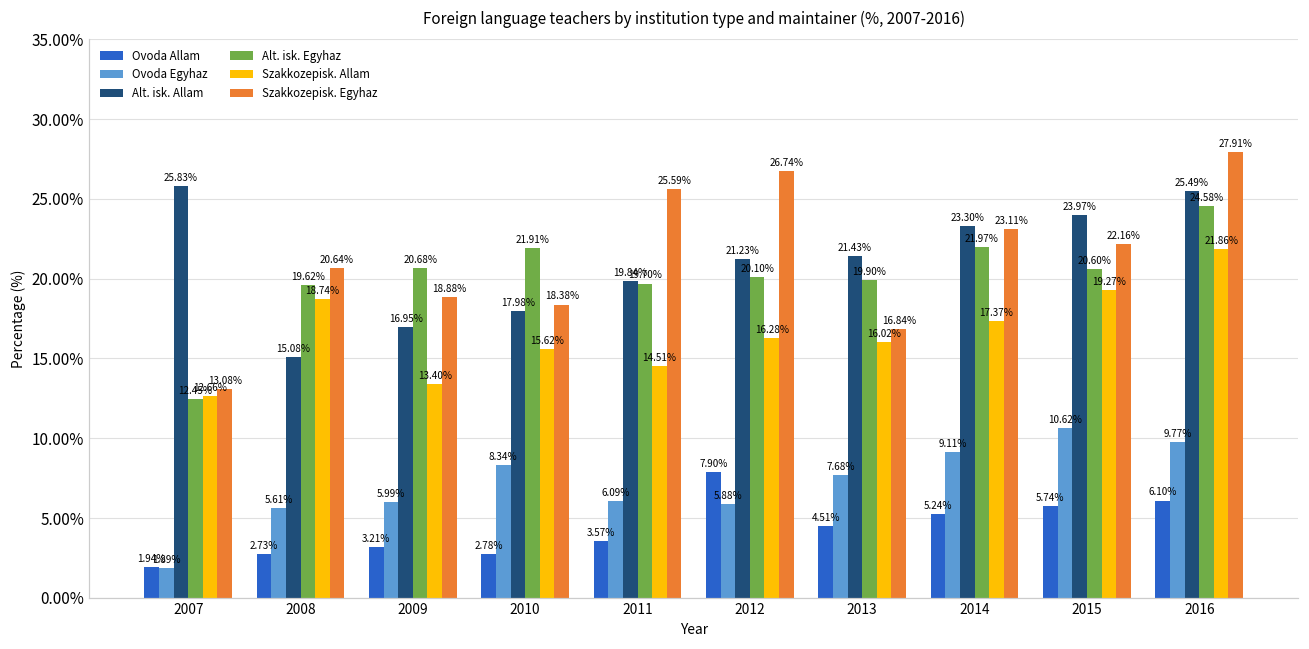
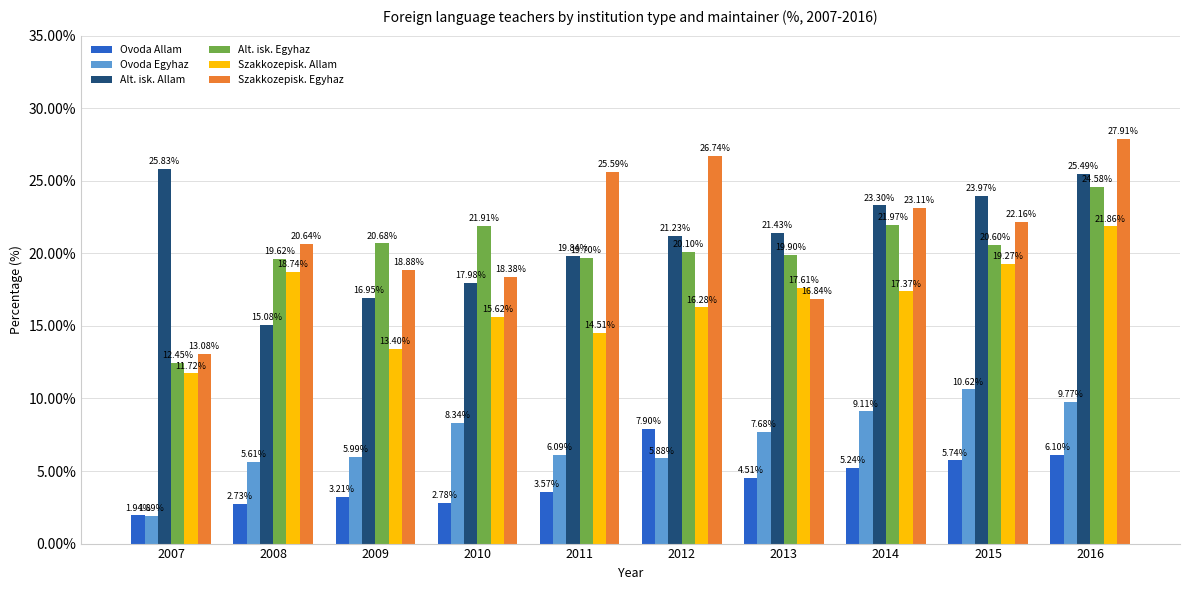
  {
    "Ovoda Allam": {
      "2008": "2.73%",
      "2009": "3.21%",
      "2010": "2.78%",
      "2011": "3.57%",
      "2012": "7.90%",
      "2013": "4.51%",
      "2014": "5.24%",
      "2015": "5.74%",
      "2016": "6.10%"
    },
    "Ovoda Egyhaz": {
      "2008": "5.61%",
      "2009": "5.99%",
      "2010": "8.34%",
      "2011": "6.09%",
      "2012": "5.88%",
      "2013": "7.68%",
      "2014": "9.11%",
      "2015": "10.62%",
      "2016": "9.77%"
    },
    "Alt. isk. Allam": {
      "2007": "25.83%",
      "2008": "15.08%",
      "2009": "16.95%",
      "2010": "17.98%",
      "2012": "21.23%",
      "2013": "21.43%",
      "2014": "23.30%",
      "2015": "23.97%",
      "2016": "25.49%"
    },
    "Alt. isk. Egyhaz": {
      "2007": "12.45%",
      "2008": "19.62%",
      "2009": "20.68%",
      "2010": "21.91%",
      "2012": "20.10%",
      "2013": "19.90%",
      "2014": "21.97%",
      "2015": "20.60%",
      "2016": "24.58%"
    },
    "Szakkozepisk. Allam": {
-     "2007": "12.66%",
+     "2007": "11.72%",
      "2008": "18.74%",
      "2009": "13.40%",
      "2010": "15.62%",
      "2011": "14.51%",
      "2012": "16.28%",
-     "2013": "16.02%",
+     "2013": "17.61%",
      "2014": "17.37%",
      "2015": "19.27%",
      "2016": "21.86%"
    },
    "Szakkozepisk. Egyhaz": {
      "2007": "13.08%",
      "2008": "20.64%",
      "2009": "18.88%",
      "2010": "18.38%",
      "2011": "25.59%",
      "2012": "26.74%",
      "2013": "16.84%",
      "2014": "23.11%",
      "2015": "22.16%",
      "2016": "27.91%"
    }
  }
